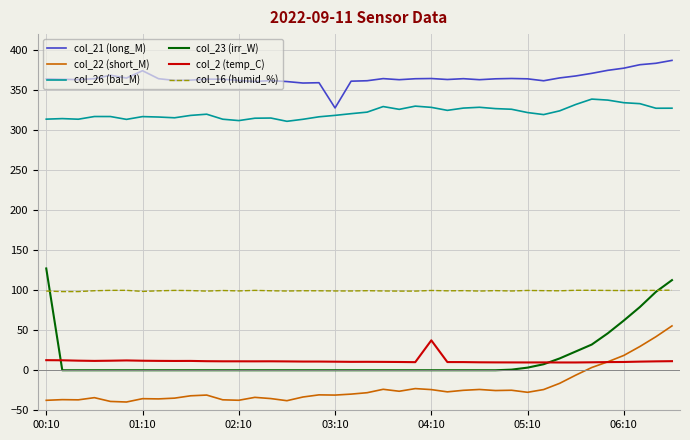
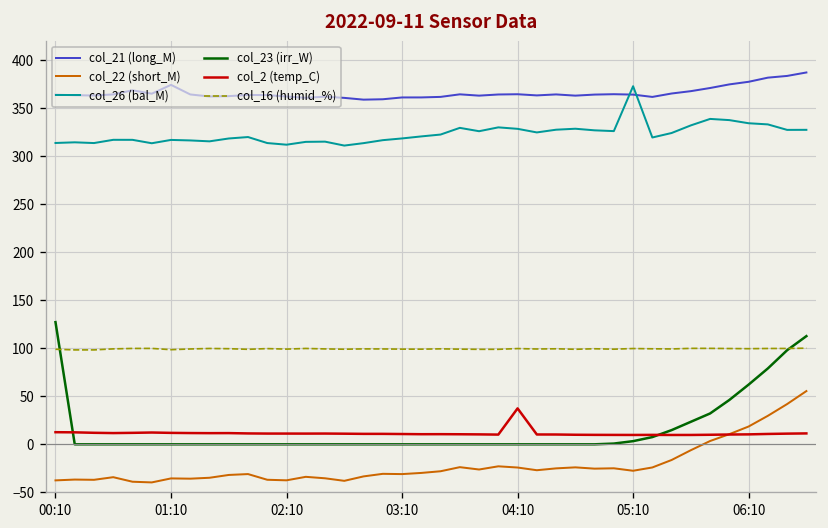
  {
    "col_21 (long_M)": {
-     "03:10": 330,
+     "03:10": 360,
      "04:10": 360,
      "05:10": 360,
      "06:10": 380
    },
    "col_22 (short_M)": {
      "00:10": -40,
      "01:10": -40,
      "02:10": -40,
      "03:10": -30,
      "04:10": -20,
      "05:10": -30,
      "06:10": 20
    },
    "col_26 (bal_M)": {
      "00:10": 310,
      "01:10": 320,
      "02:10": 310,
      "03:10": 320,
      "04:10": 330,
-     "05:10": 320,
+     "05:10": 370,
      "06:10": 330
    },
    "col_23 (irr_W)": {
      "00:10": 130,
      "01:10": 0,
      "02:10": 0,
      "03:10": 0,
      "04:10": 0,
      "05:10": 0,
      "06:10": 60
    },
    "col_2 (temp_C)": {
      "00:10": 10,
      "01:10": 10,
      "02:10": 10,
      "03:10": 10,
      "04:10": 40,
      "05:10": 10,
      "06:10": 10
    },
    "col_16 (humid_%)": {
      "00:10": 100,
      "01:10": 100,
      "02:10": 100,
      "03:10": 100,
      "04:10": 100,
      "05:10": 100,
      "06:10": 100
    }
  }
